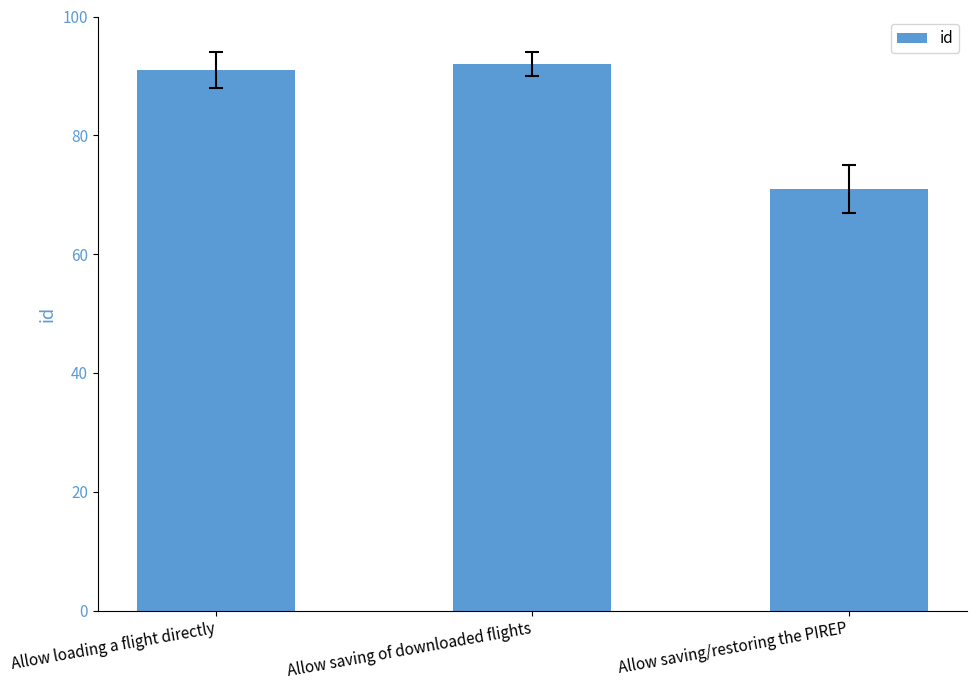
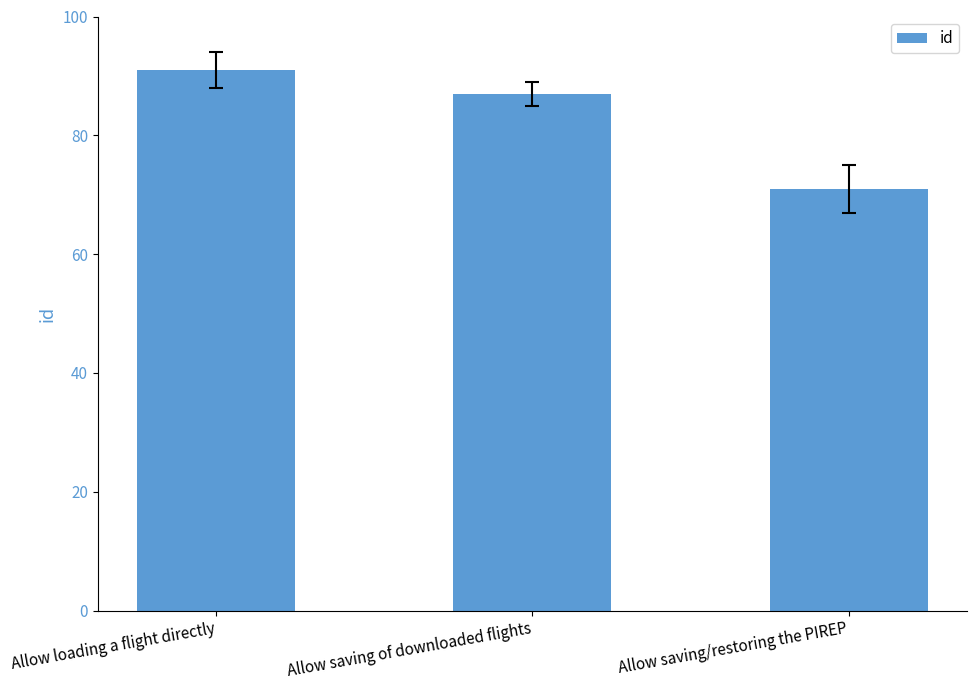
  {
    "id": {
      "Allow loading a flight directly": 91,
-     "Allow saving of downloaded flights": 92,
+     "Allow saving of downloaded flights": 87,
      "Allow saving/restoring the PIREP": 71
    }
  }
